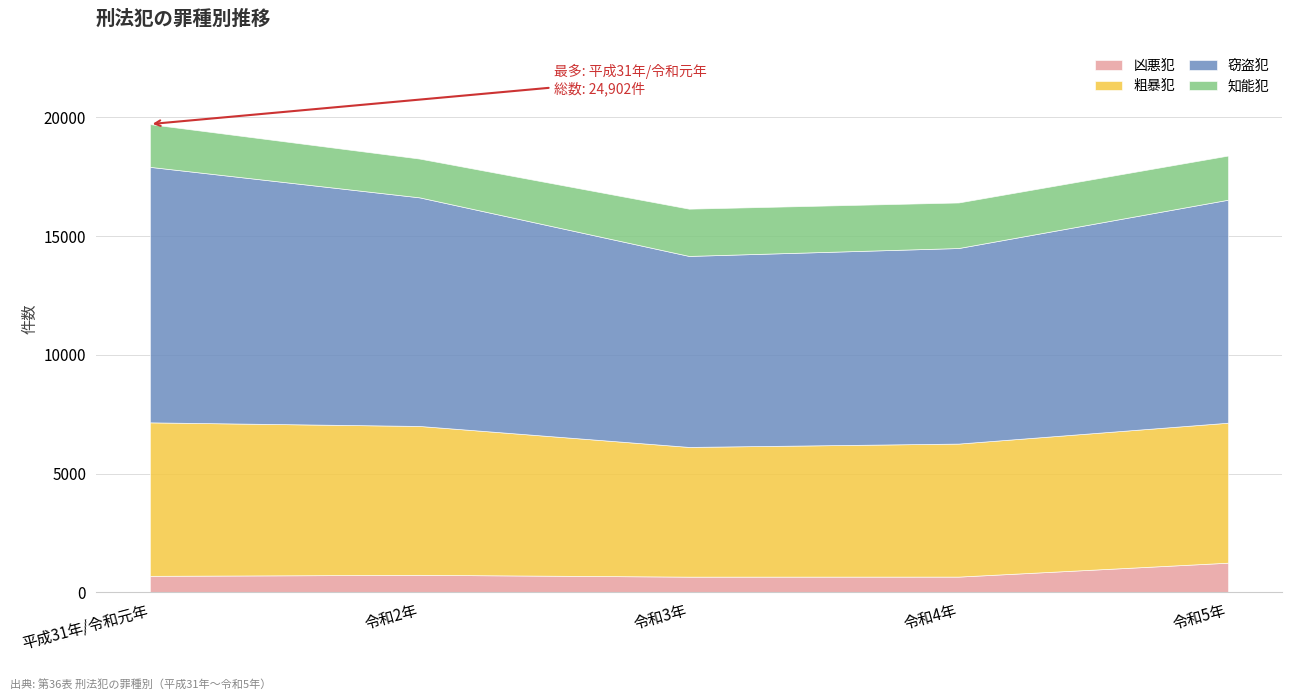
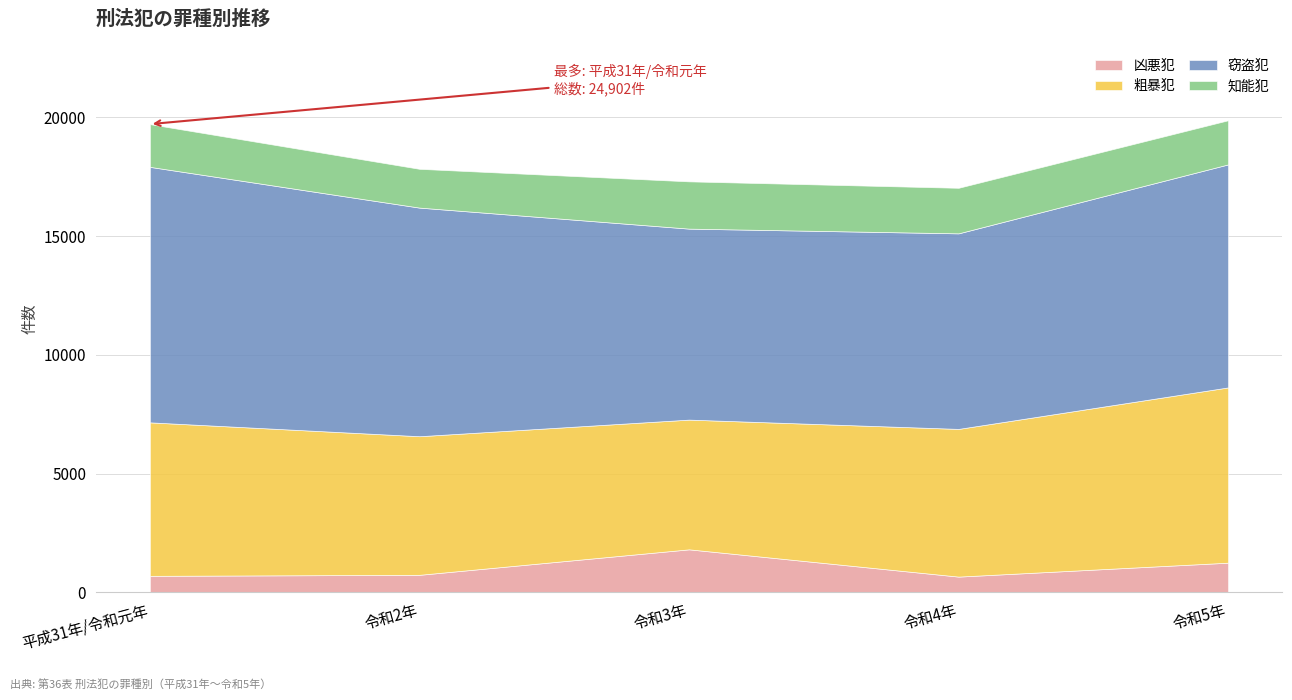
  {
    "凶悪犯": {
      "平成31年/令和元年": 700,
      "令和2年": 700,
-     "令和3年": 700,
+     "令和3年": 1800,
      "令和4年": 700,
      "令和5年": 1200
    },
    "粗暴犯": {
      "平成31年/令和元年": 6500,
-     "令和2年": 6300,
+     "令和2年": 5800,
      "令和3年": 5500,
-     "令和4年": 5600,
-     "令和5年": 5900
+     "令和4年": 6200,
+     "令和5年": 7400
    },
    "窃盗犯": {
      "平成31年/令和元年": 10800,
      "令和2年": 9600,
      "令和3年": 8000,
      "令和4年": 8200,
      "令和5年": 9400
    },
    "知能犯": {
      "令和2年": 1600,
      "令和3年": 2000,
      "令和4年": 1900,
      "令和5年": 1900
    }
  }
